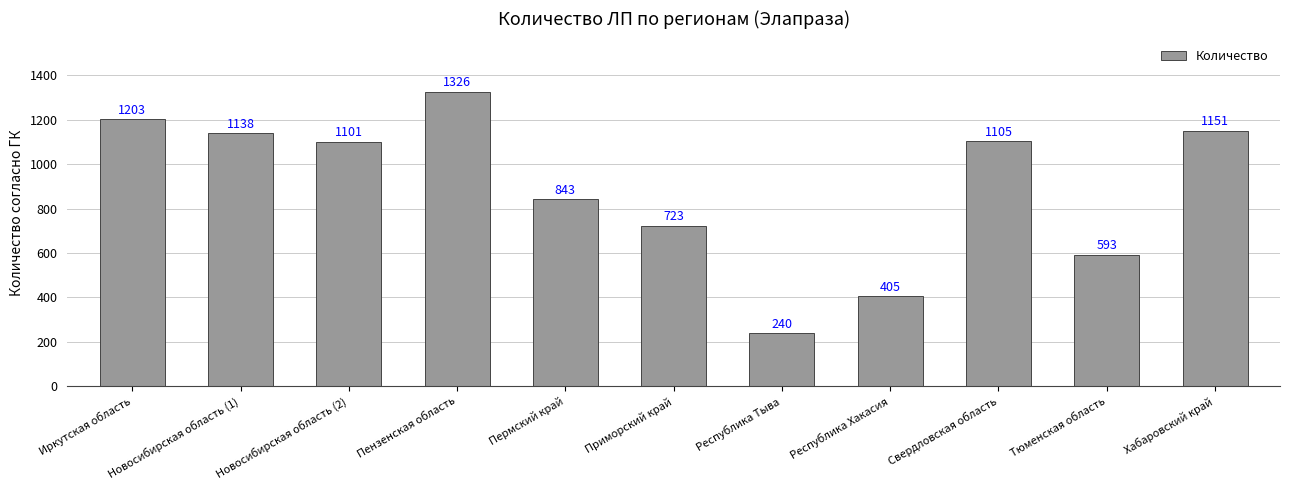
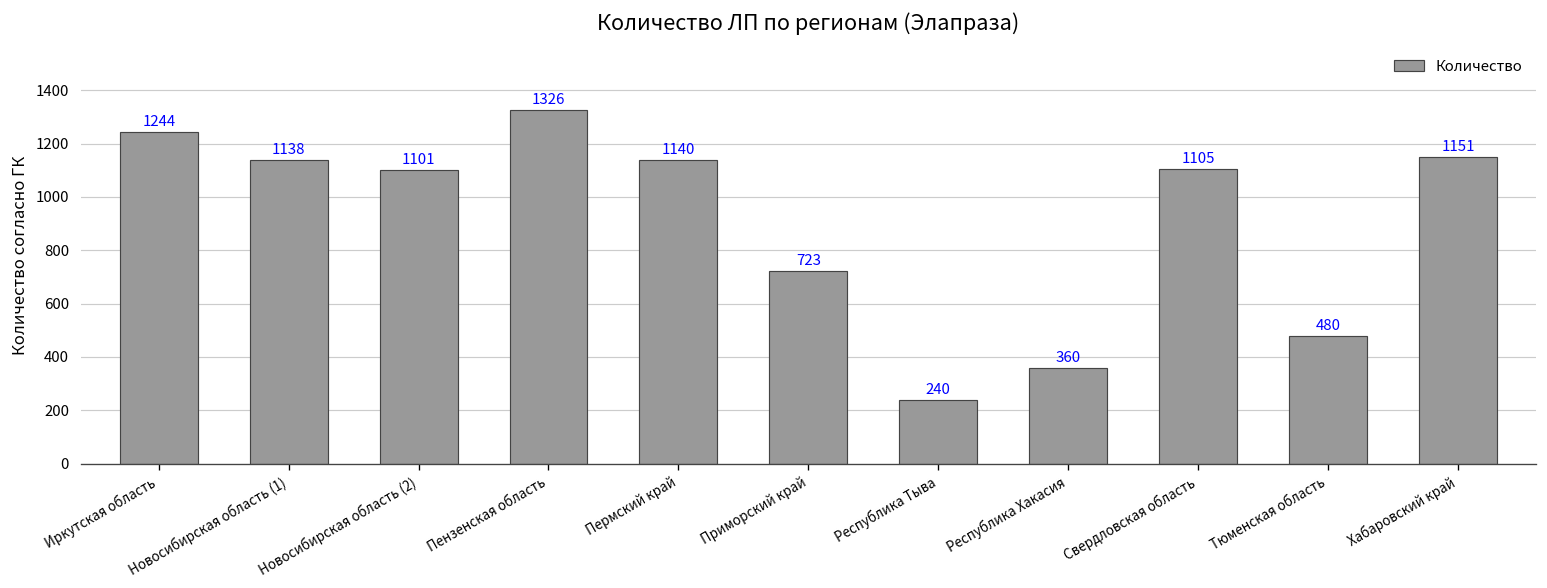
  {
-   "Иркутская область": 1203,
+   "Иркутская область": 1244,
    "Новосибирская область (1)": 1138,
    "Новосибирская область (2)": 1101,
    "Пензенская область": 1326,
-   "Пермский край": 843,
+   "Пермский край": 1140,
    "Приморский край": 723,
    "Республика Тыва": 240,
-   "Республика Хакасия": 405,
+   "Республика Хакасия": 360,
    "Свердловская область": 1105,
-   "Тюменская область": 593,
+   "Тюменская область": 480,
    "Хабаровский край": 1151
  }
